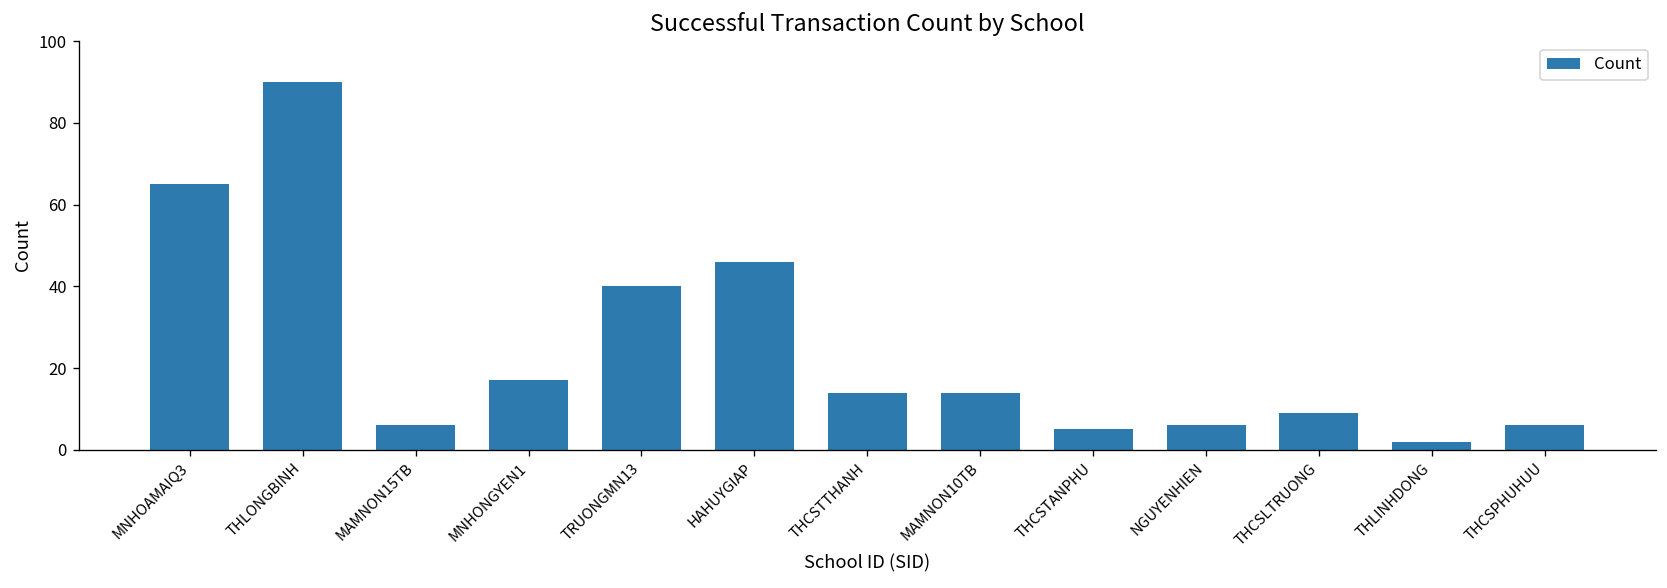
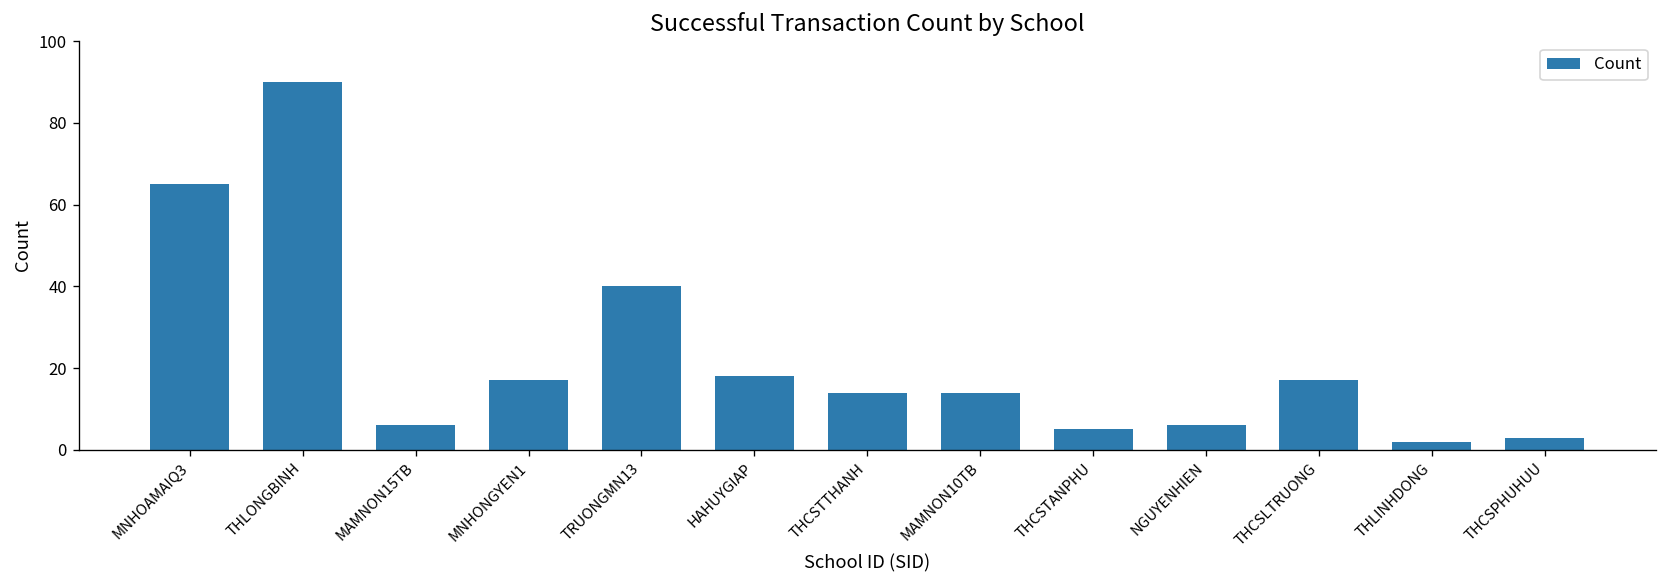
  {
    "MNHOAMAIQ3": 65,
    "THLONGBINH": 90,
    "MAMNON15TB": 6,
    "MNHONGYEN1": 17,
    "TRUONGMN13": 40,
-   "HAHUYGIAP": 46,
+   "HAHUYGIAP": 18,
    "THCSTTHANH": 14,
    "MAMNON10TB": 14,
    "THCSTANPHU": 5,
    "NGUYENHIEN": 6,
-   "THCSLTRUONG": 9,
+   "THCSLTRUONG": 17,
    "THLINHDONG": 2,
-   "THCSPHUHUU": 6
+   "THCSPHUHUU": 3
  }
